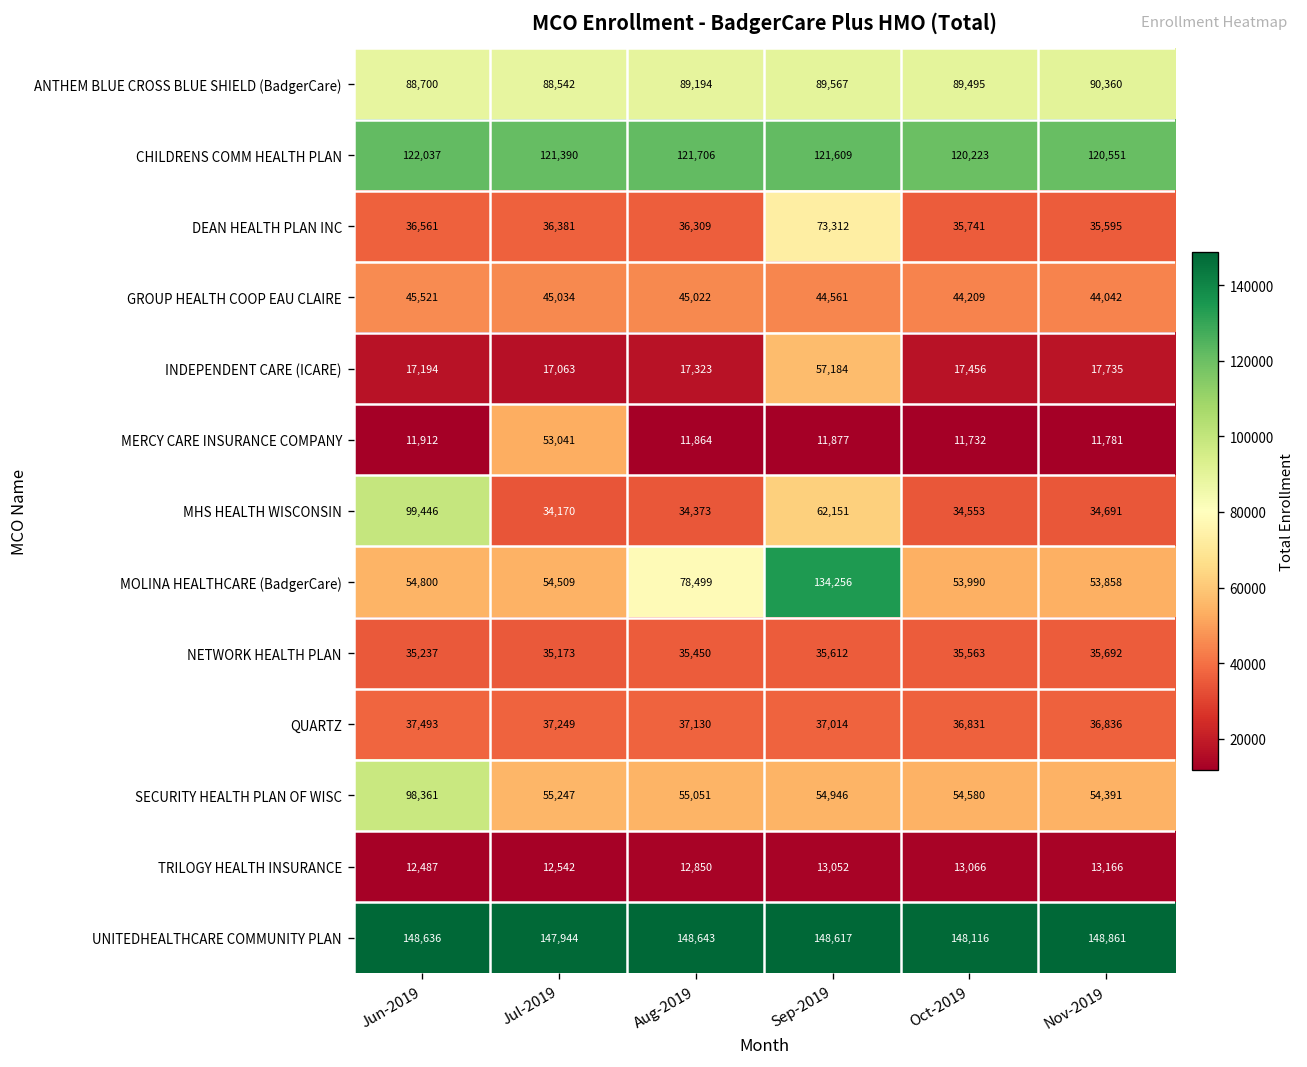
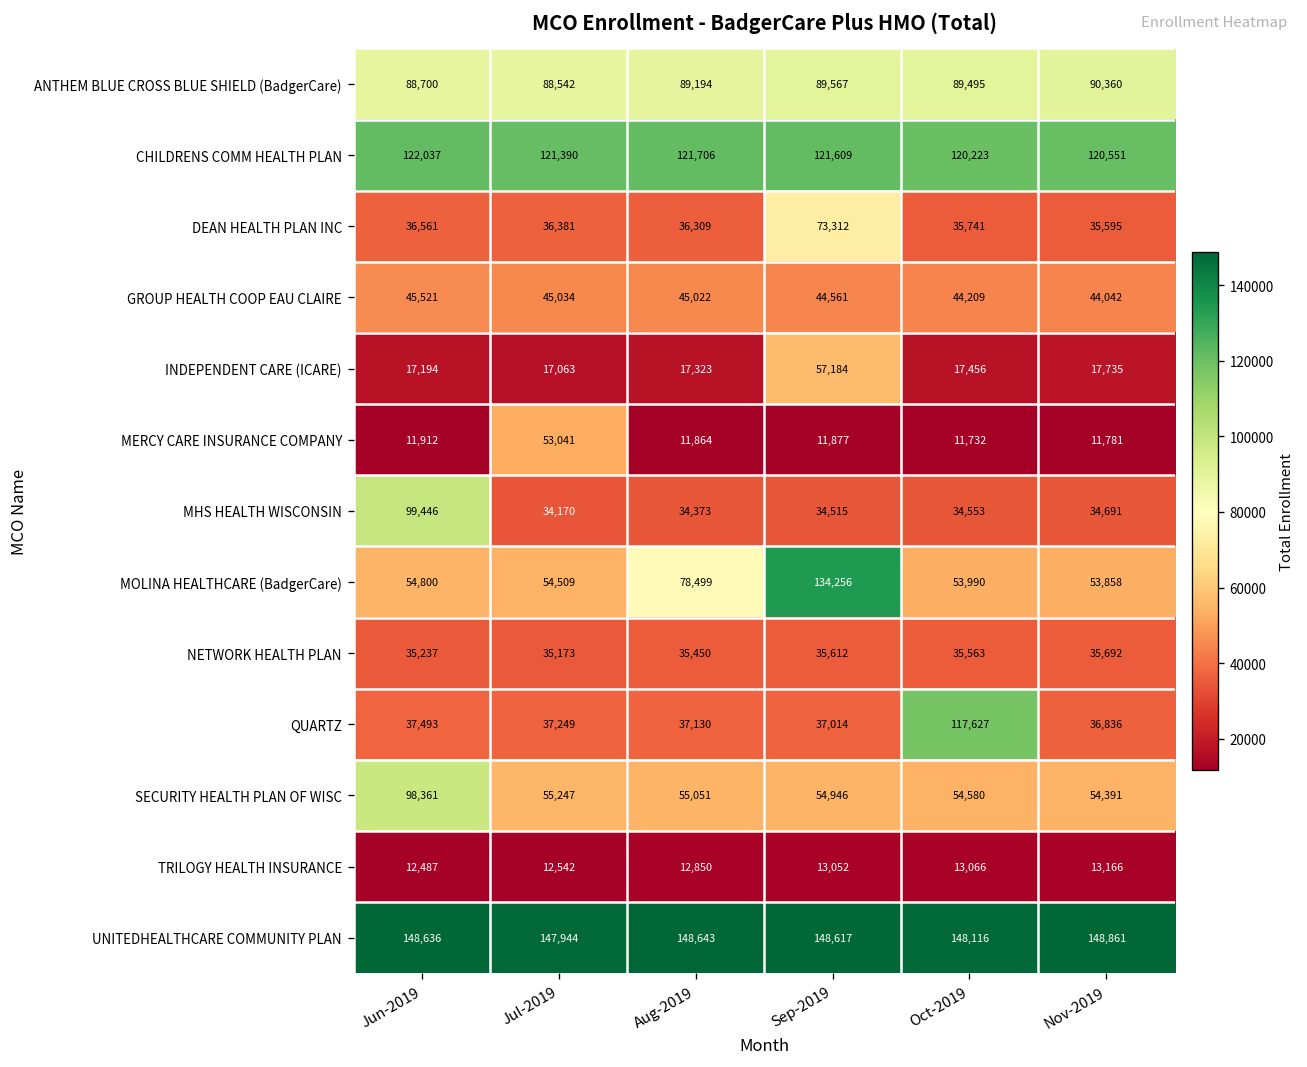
  {
    "ANTHEM BLUE CROSS BLUE SHIELD (BadgerCare)": {
      "Jun-2019": "88,700",
      "Jul-2019": "88,542",
      "Aug-2019": "89,194",
      "Sep-2019": "89,567",
      "Oct-2019": "89,495",
      "Nov-2019": "90,360"
    },
    "CHILDRENS COMM HEALTH PLAN": {
      "Jun-2019": "122,037",
      "Jul-2019": "121,390",
      "Aug-2019": "121,706",
      "Sep-2019": "121,609",
      "Oct-2019": "120,223",
      "Nov-2019": "120,551"
    },
    "DEAN HEALTH PLAN INC": {
      "Jun-2019": "36,561",
      "Jul-2019": "36,381",
      "Aug-2019": "36,309",
      "Sep-2019": "73,312",
      "Oct-2019": "35,741",
      "Nov-2019": "35,595"
    },
    "GROUP HEALTH COOP EAU CLAIRE": {
      "Jun-2019": "45,521",
      "Jul-2019": "45,034",
      "Aug-2019": "45,022",
      "Sep-2019": "44,561",
      "Oct-2019": "44,209",
      "Nov-2019": "44,042"
    },
    "INDEPENDENT CARE (ICARE)": {
      "Jun-2019": "17,194",
      "Jul-2019": "17,063",
      "Aug-2019": "17,323",
      "Sep-2019": "57,184",
      "Oct-2019": "17,456",
      "Nov-2019": "17,735"
    },
    "MERCY CARE INSURANCE COMPANY": {
      "Jun-2019": "11,912",
      "Jul-2019": "53,041",
      "Aug-2019": "11,864",
      "Sep-2019": "11,877",
      "Oct-2019": "11,732",
      "Nov-2019": "11,781"
    },
    "MHS HEALTH WISCONSIN": {
      "Jun-2019": "99,446",
      "Jul-2019": "34,170",
      "Aug-2019": "34,373",
-     "Sep-2019": "62,151",
+     "Sep-2019": "34,515",
      "Oct-2019": "34,553",
      "Nov-2019": "34,691"
    },
    "MOLINA HEALTHCARE (BadgerCare)": {
      "Jun-2019": "54,800",
      "Jul-2019": "54,509",
      "Aug-2019": "78,499",
      "Sep-2019": "134,256",
      "Oct-2019": "53,990",
      "Nov-2019": "53,858"
    },
    "NETWORK HEALTH PLAN": {
      "Jun-2019": "35,237",
      "Jul-2019": "35,173",
      "Aug-2019": "35,450",
      "Sep-2019": "35,612",
      "Oct-2019": "35,563",
      "Nov-2019": "35,692"
    },
    "QUARTZ": {
      "Jun-2019": "37,493",
      "Jul-2019": "37,249",
      "Aug-2019": "37,130",
      "Sep-2019": "37,014",
-     "Oct-2019": "36,831",
+     "Oct-2019": "117,627",
      "Nov-2019": "36,836"
    },
    "SECURITY HEALTH PLAN OF WISC": {
      "Jun-2019": "98,361",
      "Jul-2019": "55,247",
      "Aug-2019": "55,051",
      "Sep-2019": "54,946",
      "Oct-2019": "54,580",
      "Nov-2019": "54,391"
    },
    "TRILOGY HEALTH INSURANCE": {
      "Jun-2019": "12,487",
      "Jul-2019": "12,542",
      "Aug-2019": "12,850",
      "Sep-2019": "13,052",
      "Oct-2019": "13,066",
      "Nov-2019": "13,166"
    },
    "UNITEDHEALTHCARE COMMUNITY PLAN": {
      "Jun-2019": "148,636",
      "Jul-2019": "147,944",
      "Aug-2019": "148,643",
      "Sep-2019": "148,617",
      "Oct-2019": "148,116",
      "Nov-2019": "148,861"
    }
  }
